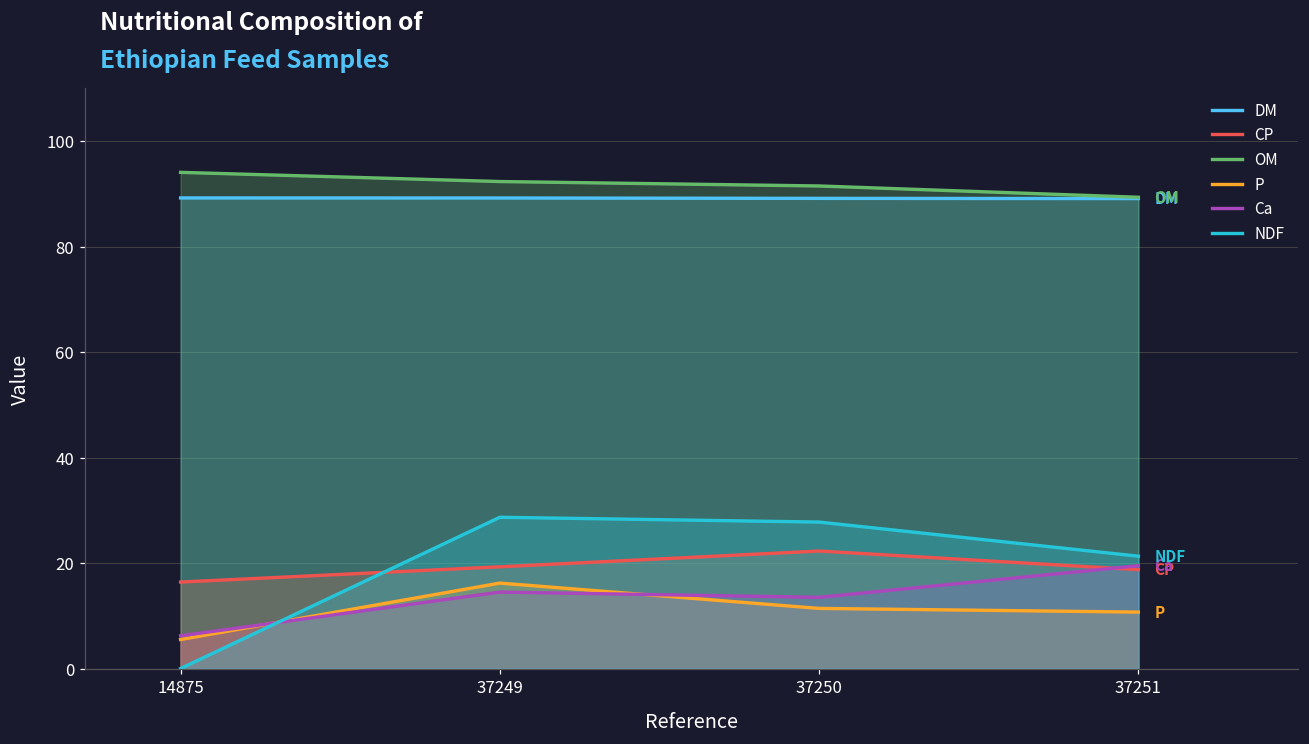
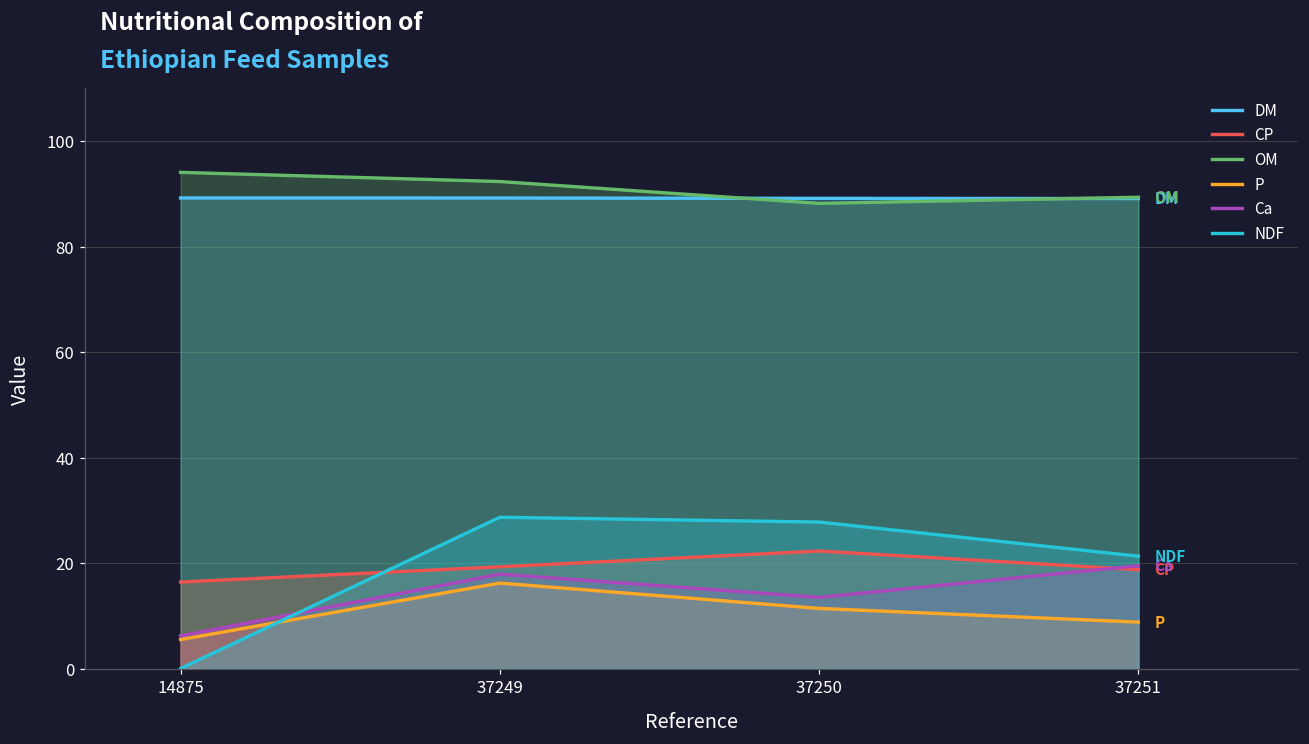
  {
    "CP": {
      "14875": 16,
      "37249": 19,
      "37250": 22,
      "37251": 19
    },
    "OM": {
      "14875": 94,
      "37249": 92,
-     "37250": 92
+     "37250": 88
    },
    "P": {
      "14875": 6,
      "37249": 16,
      "37250": 11,
-     "37251": 11
+     "37251": 9
    },
    "Ca": {
      "14875": 6,
-     "37249": 15,
+     "37249": 18,
      "37250": 14,
      "37251": 20
    }
  }
